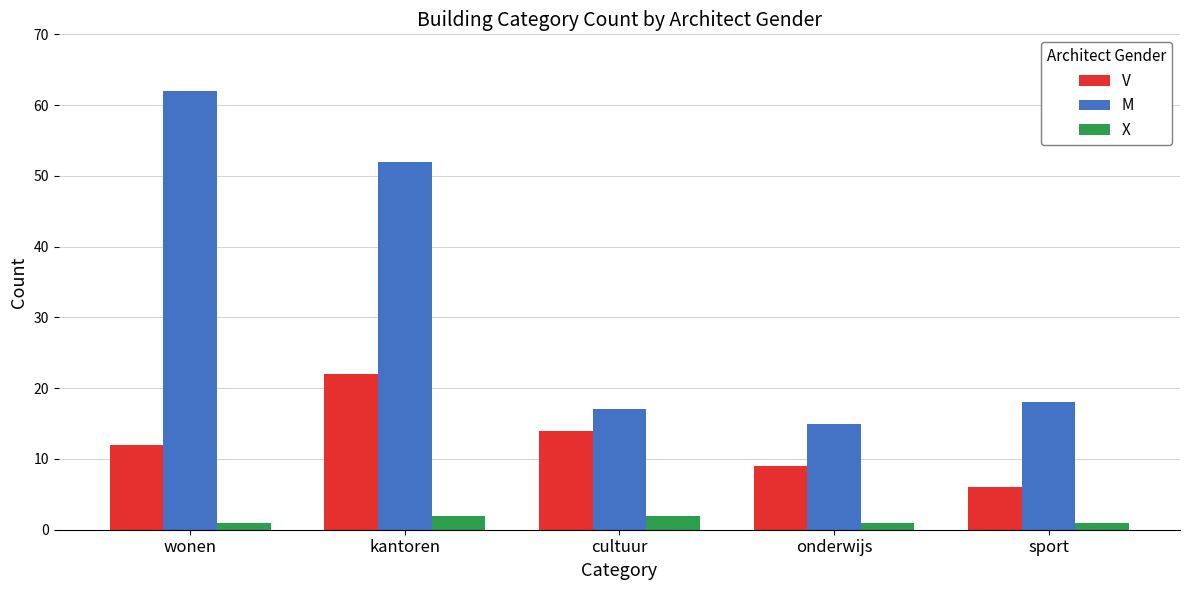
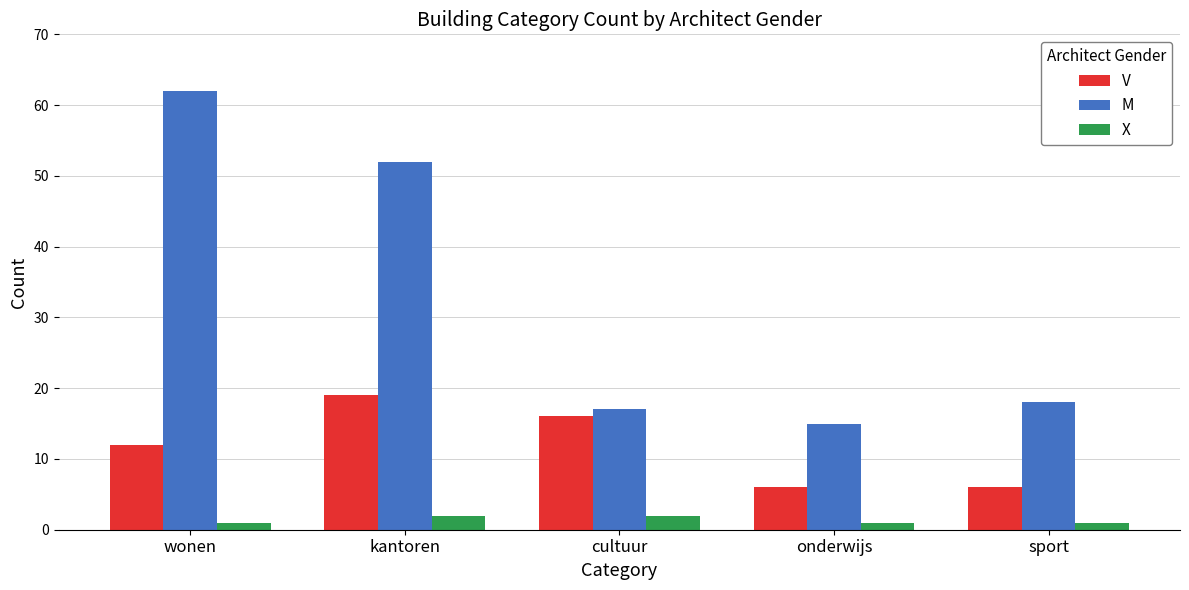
  {
    "V": {
      "wonen": 12,
-     "kantoren": 22,
-     "cultuur": 14,
-     "onderwijs": 9,
+     "kantoren": 19,
+     "cultuur": 16,
+     "onderwijs": 6,
      "sport": 6
    },
    "M": {
      "wonen": 62,
      "kantoren": 52,
      "cultuur": 17,
      "onderwijs": 15,
      "sport": 18
    },
    "X": {
      "wonen": 1,
      "kantoren": 2,
      "cultuur": 2,
      "onderwijs": 1,
      "sport": 1
    }
  }
